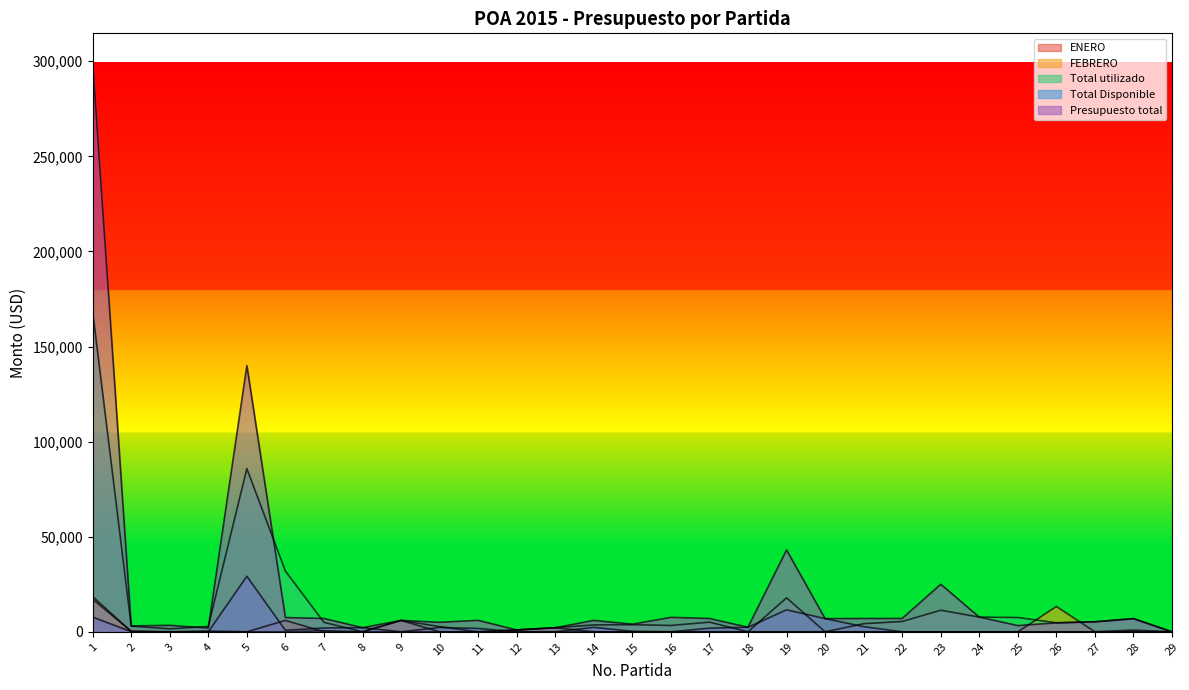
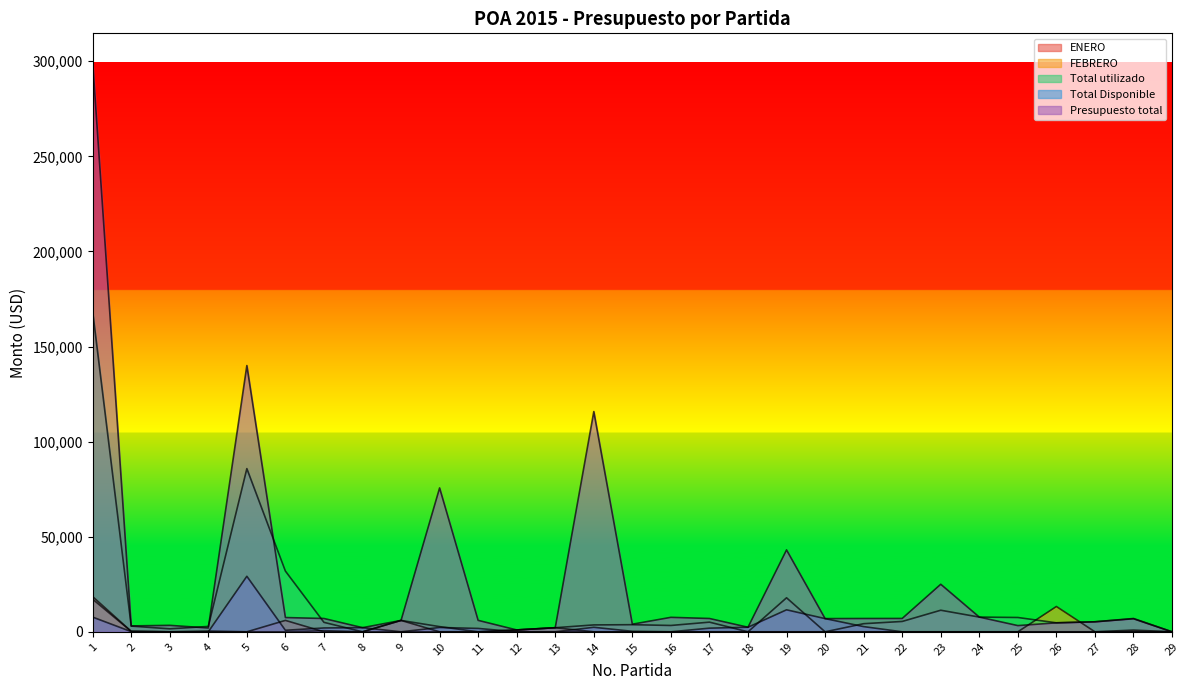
  {
    "ENERO": {
      "1": "17,000",
      "6": "6,000"
    },
    "FEBRERO": {
      "1": "19,000",
      "26": "13,000"
    },
    "Total utilizado": {
      "1": "168,000",
      "3": "2,000",
      "5": "86,000",
      "6": "32,000",
      "7": "5,000",
      "16": "3,000",
      "17": "5,000",
      "19": "18,000",
      "21": "4,000",
      "22": "5,000",
      "23": "11,000",
      "25": "8,000"
    },
    "Total Disponible": {
      "1": "8,000",
      "5": "29,000",
      "7": "2,000",
      "11": "2,000",
      "17": "2,000",
      "19": "12,000",
      "21": "3,000"
    },
    "Presupuesto total": {
      "1": "300,000",
      "3": "3,000",
      "5": "140,000",
      "6": "8,000",
      "7": "7,000",
-     "10": "5,000",
+     "10": "76,000",
      "11": "6,000",
-     "14": "6,000",
+     "14": "116,000",
      "16": "8,000",
      "17": "7,000",
      "19": "43,000",
      "21": "7,000",
      "22": "7,000",
      "23": "25,000",
      "25": "3,000"
    }
  }
